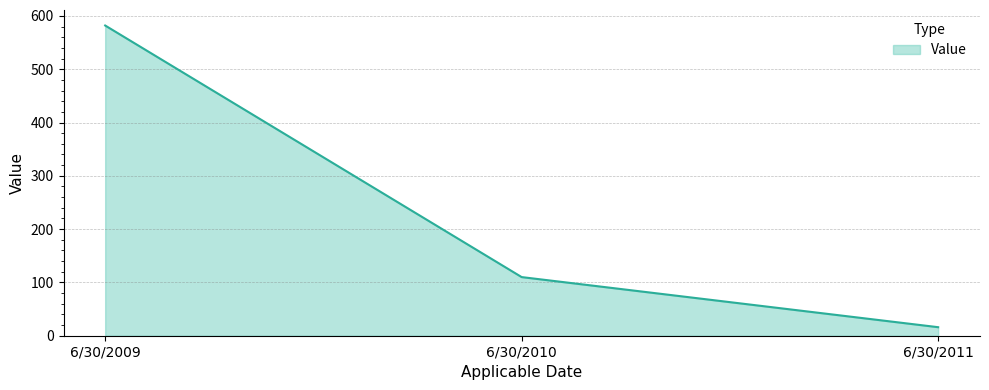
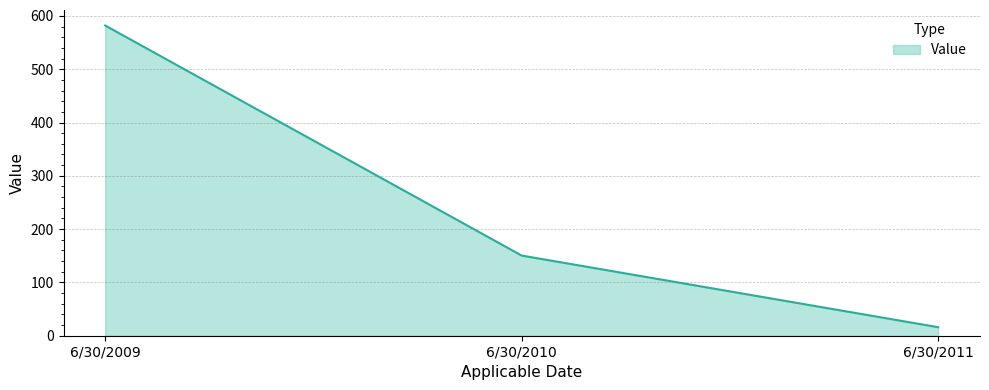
  {
    "6/30/2009": 580,
-   "6/30/2010": 110,
+   "6/30/2010": 150,
    "6/30/2011": 20
  }
